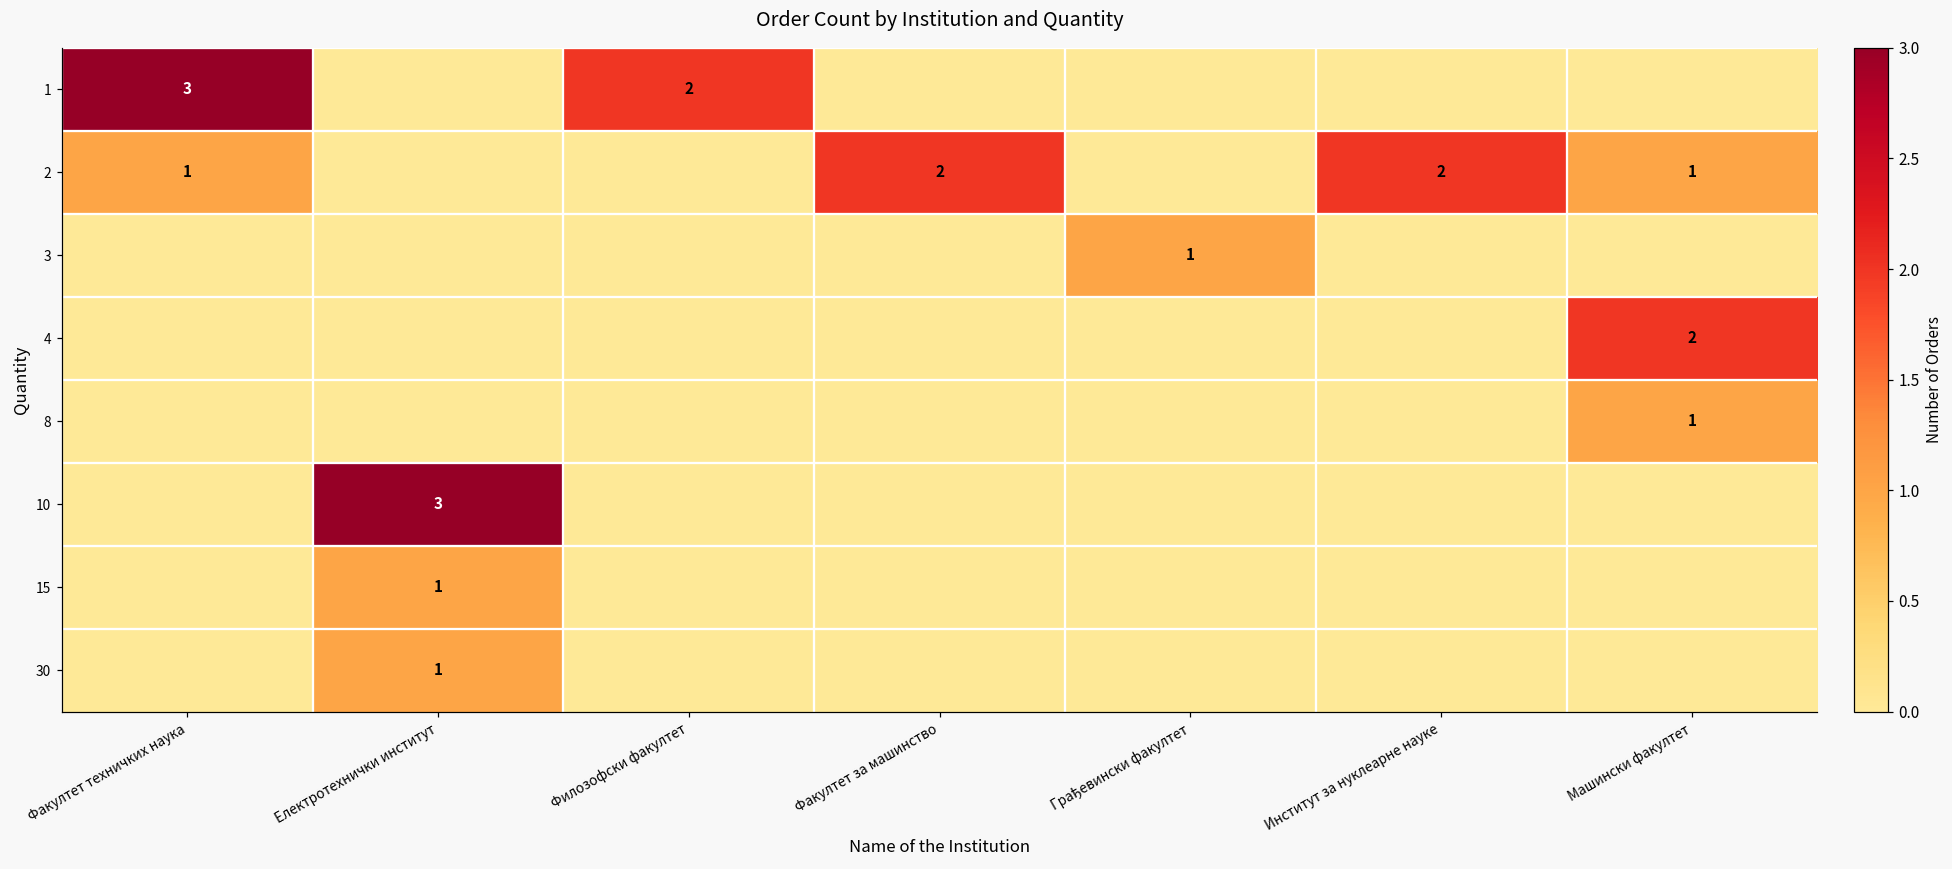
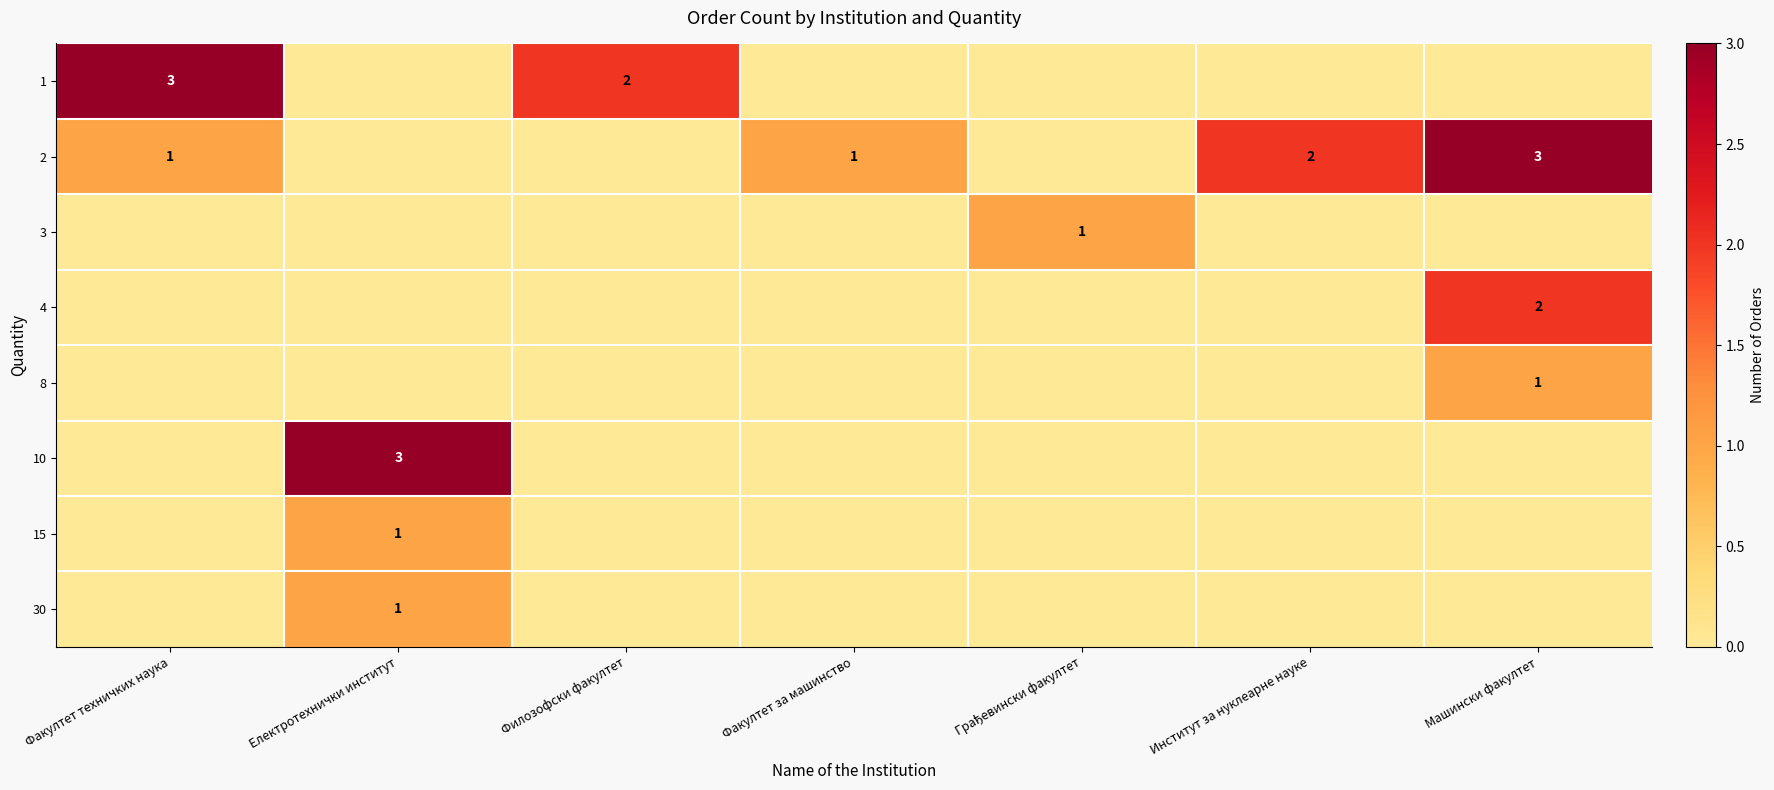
  {
    "1": {
      "Факултет техничких наука": 3,
      "Филозофски факултет": 2
    },
    "2": {
      "Факултет техничких наука": 1,
-     "Факултет за машинство": 2,
+     "Факултет за машинство": 1,
      "Институт за нуклеарне науке": 2,
-     "Машински факултет": 1
+     "Машински факултет": 3
    },
    "3": {
      "Грађевински факултет": 1
    },
    "4": {
      "Машински факултет": 2
    },
    "8": {
      "Машински факултет": 1
    },
    "10": {
      "Електротехнички институт": 3
    },
    "15": {
      "Електротехнички институт": 1
    },
    "30": {
      "Електротехнички институт": 1
    }
  }
